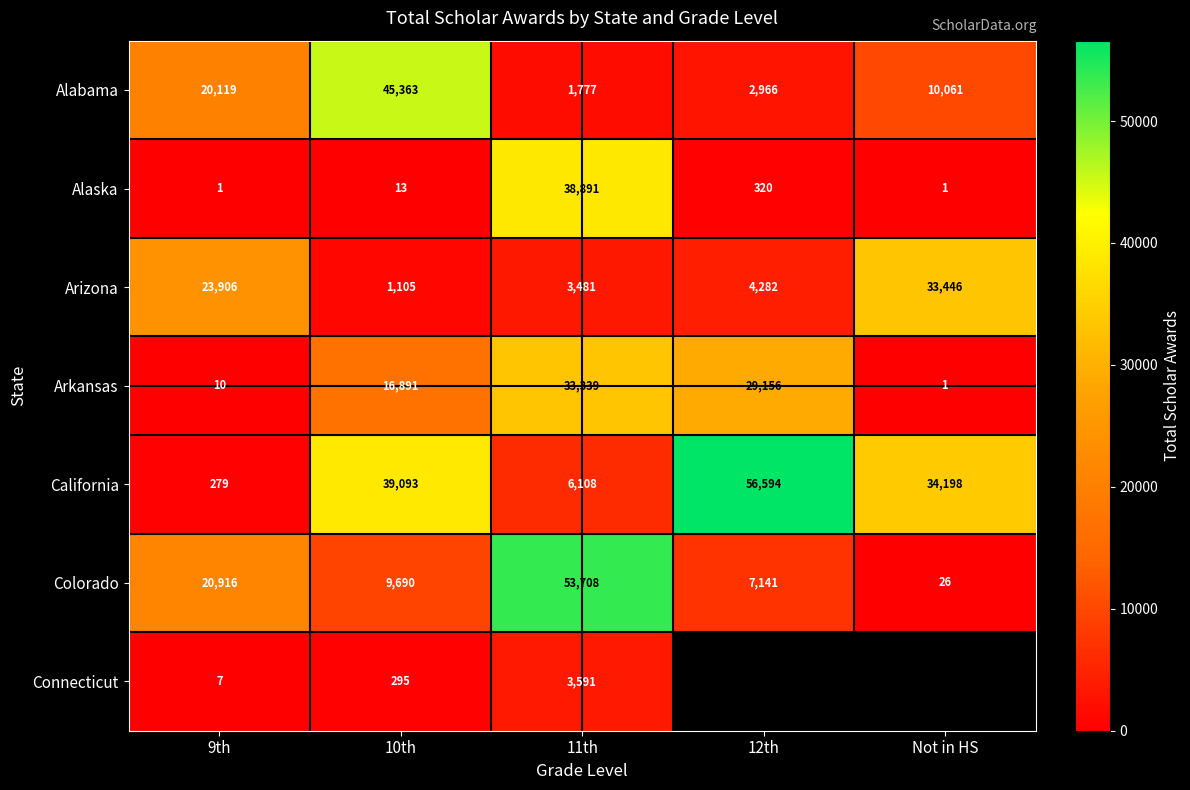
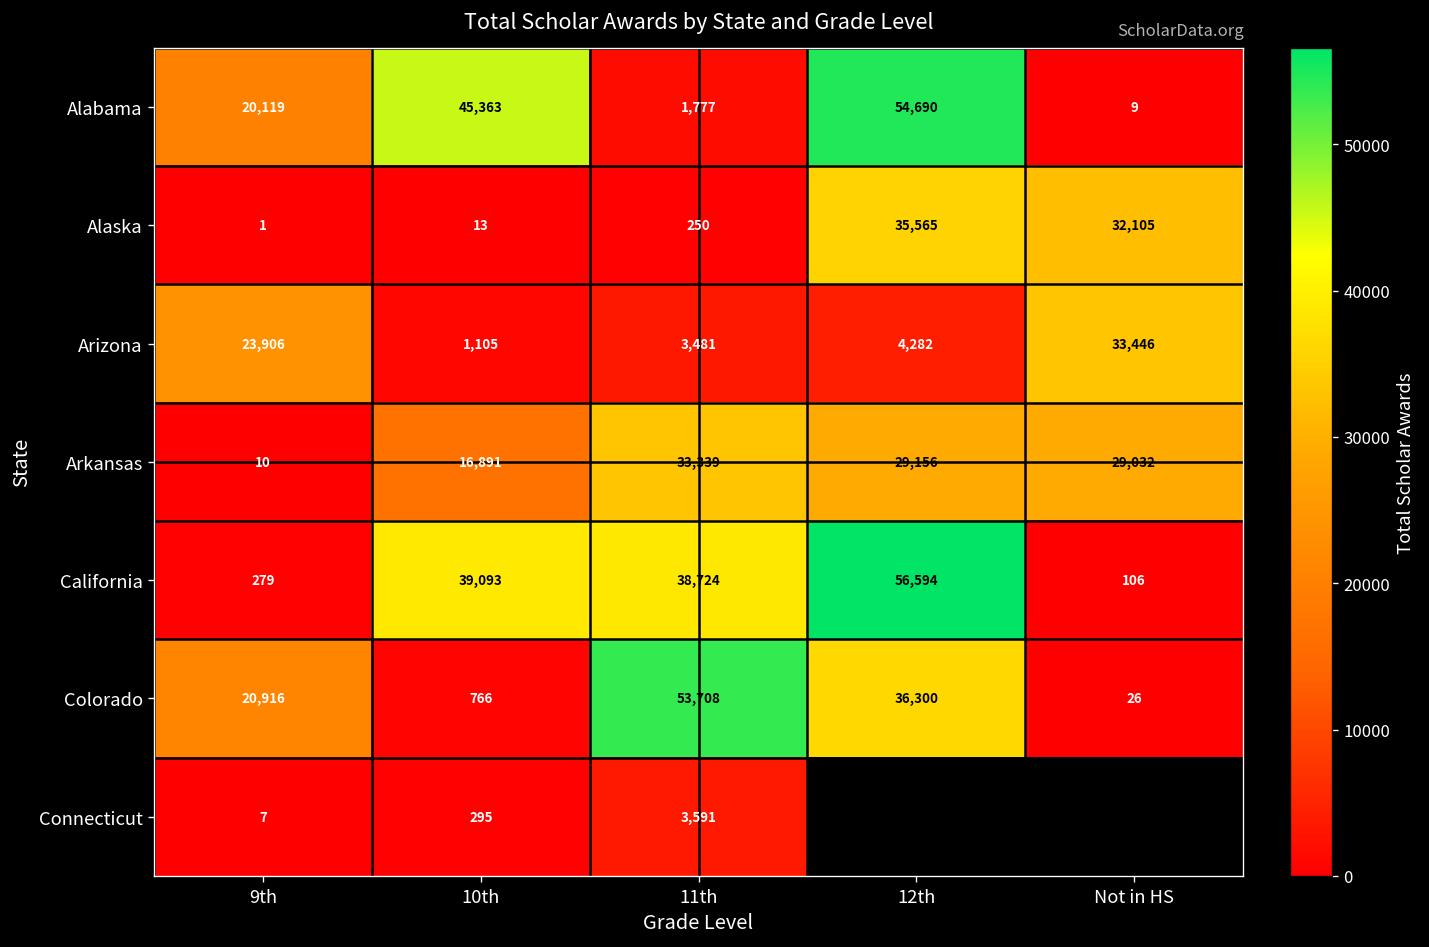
  {
    "Alabama": {
      "9th": "20,119",
      "10th": "45,363",
      "11th": "1,777",
-     "12th": "2,966",
-     "Not in HS": "10,061"
+     "12th": "54,690",
+     "Not in HS": "9"
    },
    "Alaska": {
      "9th": "1",
      "10th": "13",
-     "11th": "38,891",
-     "12th": "320",
-     "Not in HS": "1"
+     "11th": "250",
+     "12th": "35,565",
+     "Not in HS": "32,105"
    },
    "Arizona": {
      "9th": "23,906",
      "10th": "1,105",
      "11th": "3,481",
      "12th": "4,282",
      "Not in HS": "33,446"
    },
    "Arkansas": {
      "9th": "10",
      "10th": "16,891",
      "11th": "33,339",
      "12th": "29,156",
-     "Not in HS": "1"
+     "Not in HS": "29,032"
    },
    "California": {
      "9th": "279",
      "10th": "39,093",
-     "11th": "6,108",
+     "11th": "38,724",
      "12th": "56,594",
-     "Not in HS": "34,198"
+     "Not in HS": "106"
    },
    "Colorado": {
      "9th": "20,916",
-     "10th": "9,690",
+     "10th": "766",
      "11th": "53,708",
-     "12th": "7,141",
+     "12th": "36,300",
      "Not in HS": "26"
    },
    "Connecticut": {
      "9th": "7",
      "10th": "295",
      "11th": "3,591"
    }
  }
